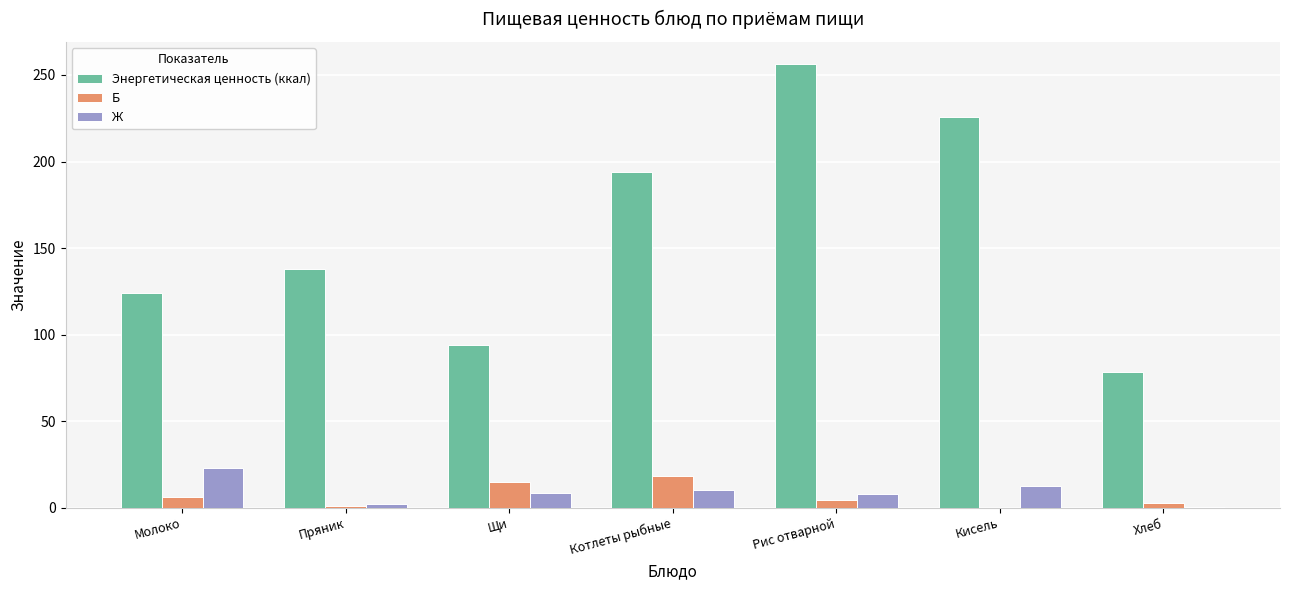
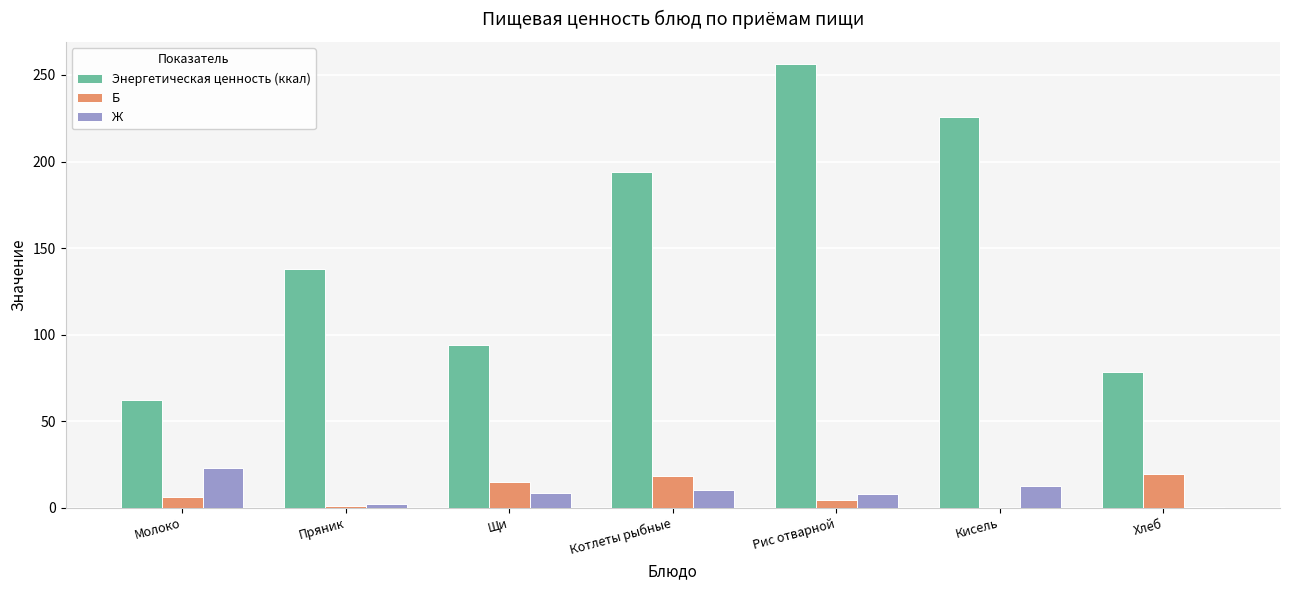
  {
    "Энергетическая ценность (ккал)": {
-     "Молоко": 124,
+     "Молоко": 62,
      "Пряник": 138,
      "Щи": 94,
      "Котлеты рыбные": 194,
      "Рис отварной": 256,
      "Кисель": 226,
      "Хлеб": 78
    },
    "Б": {
      "Молоко": 6,
      "Щи": 15,
      "Котлеты рыбные": 18,
      "Рис отварной": 5,
      "Кисель": 0,
-     "Хлеб": 3
+     "Хлеб": 19
    },
    "Ж": {
      "Молоко": 23,
      "Пряник": 2,
      "Щи": 8,
      "Котлеты рыбные": 10,
      "Рис отварной": 8,
      "Кисель": 13
    }
  }
